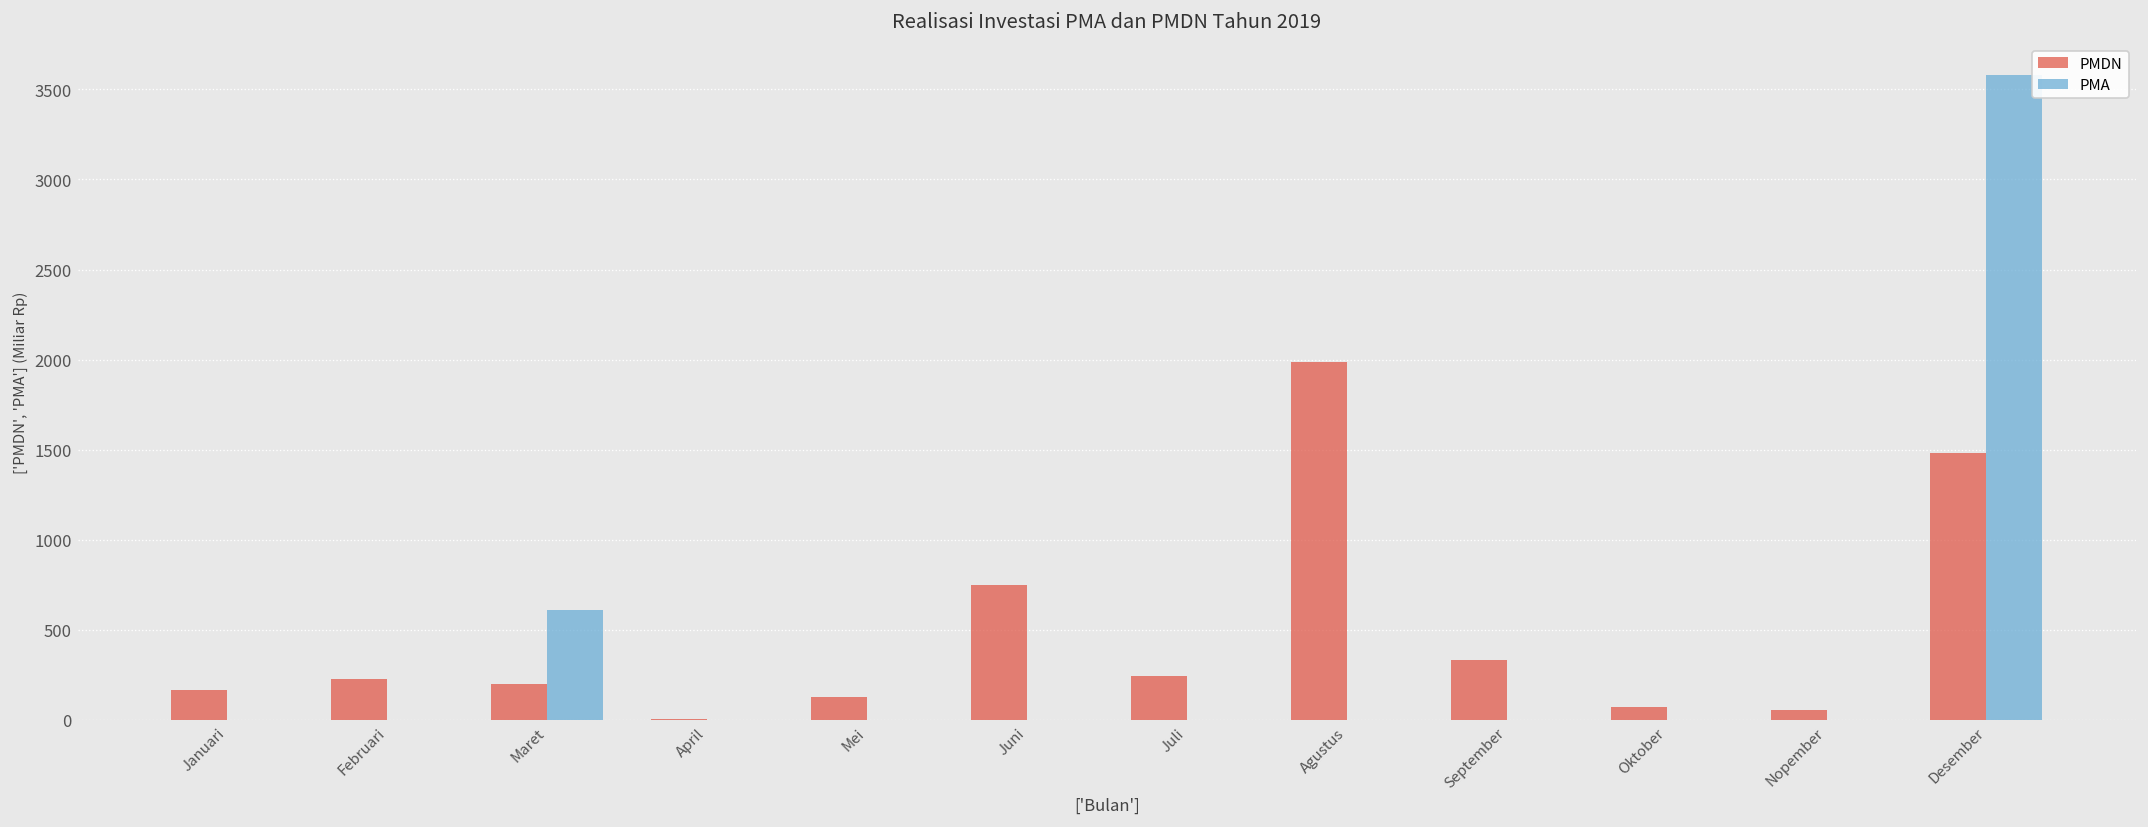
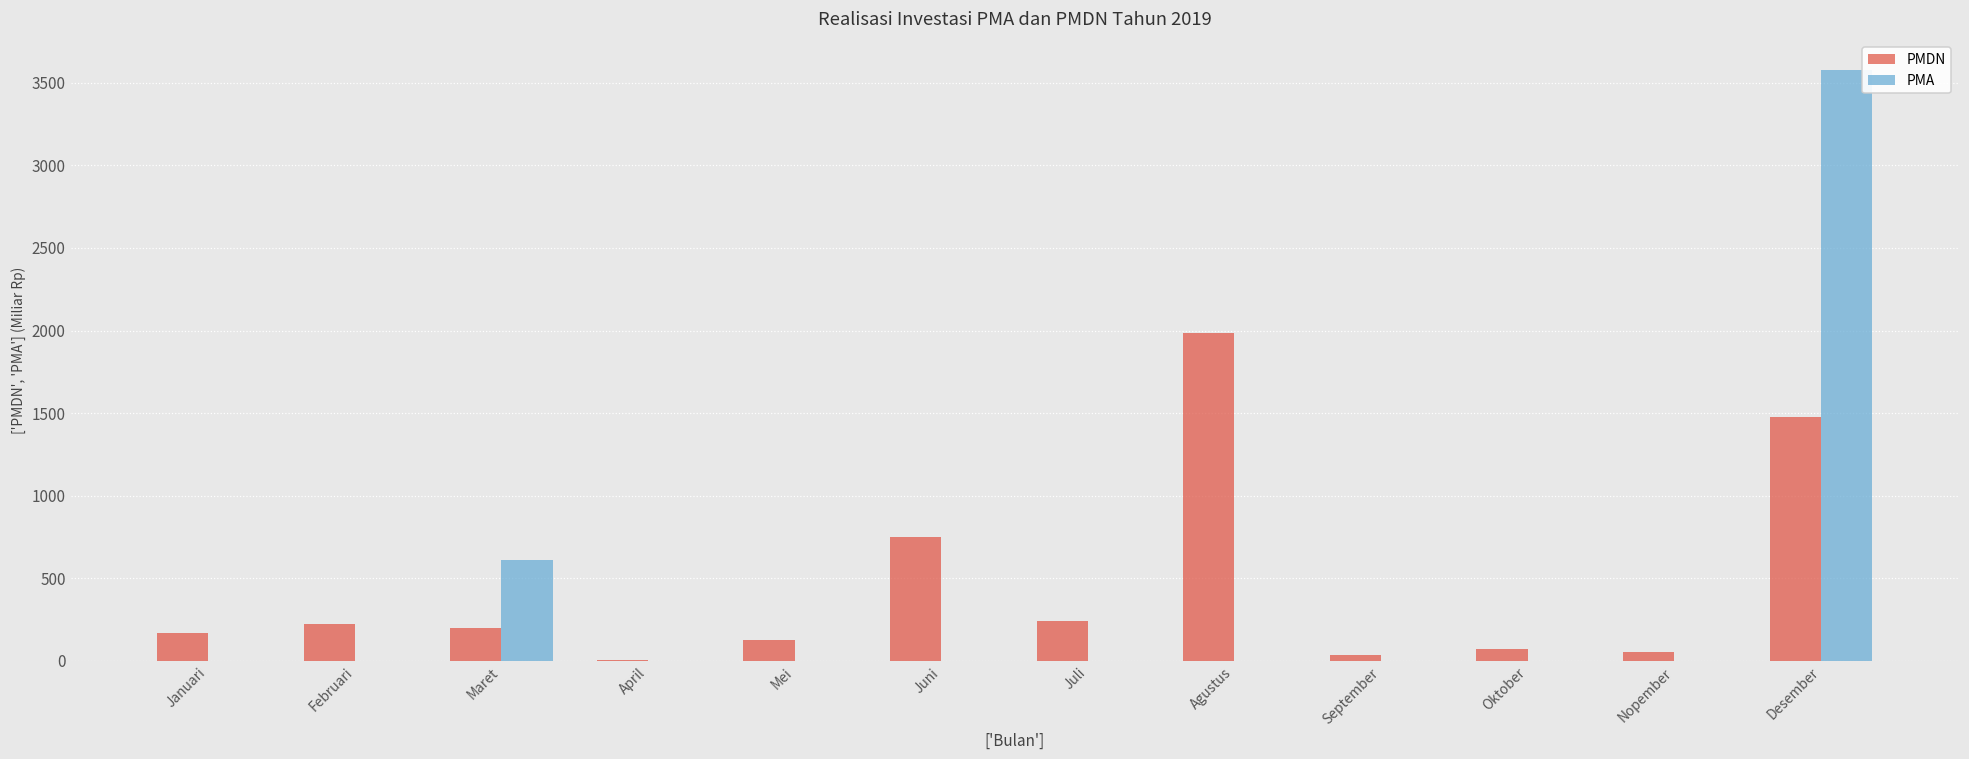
  {
    "PMDN": {
      "Januari": 170,
      "Februari": 220,
      "Maret": 200,
      "Mei": 120,
      "Juni": 750,
      "Juli": 240,
      "Agustus": 1990,
-     "September": 330,
+     "September": 40,
      "Oktober": 70,
      "Nopember": 50,
      "Desember": 1480
    },
    "PMA": {
      "Januari": 0,
      "Februari": 0,
      "Maret": 610,
      "April": 0,
      "Mei": 0,
      "Juni": 0,
      "Juli": 0,
      "Agustus": 0,
      "September": 0,
      "Oktober": 0,
      "Nopember": 0,
      "Desember": 3580
    }
  }
